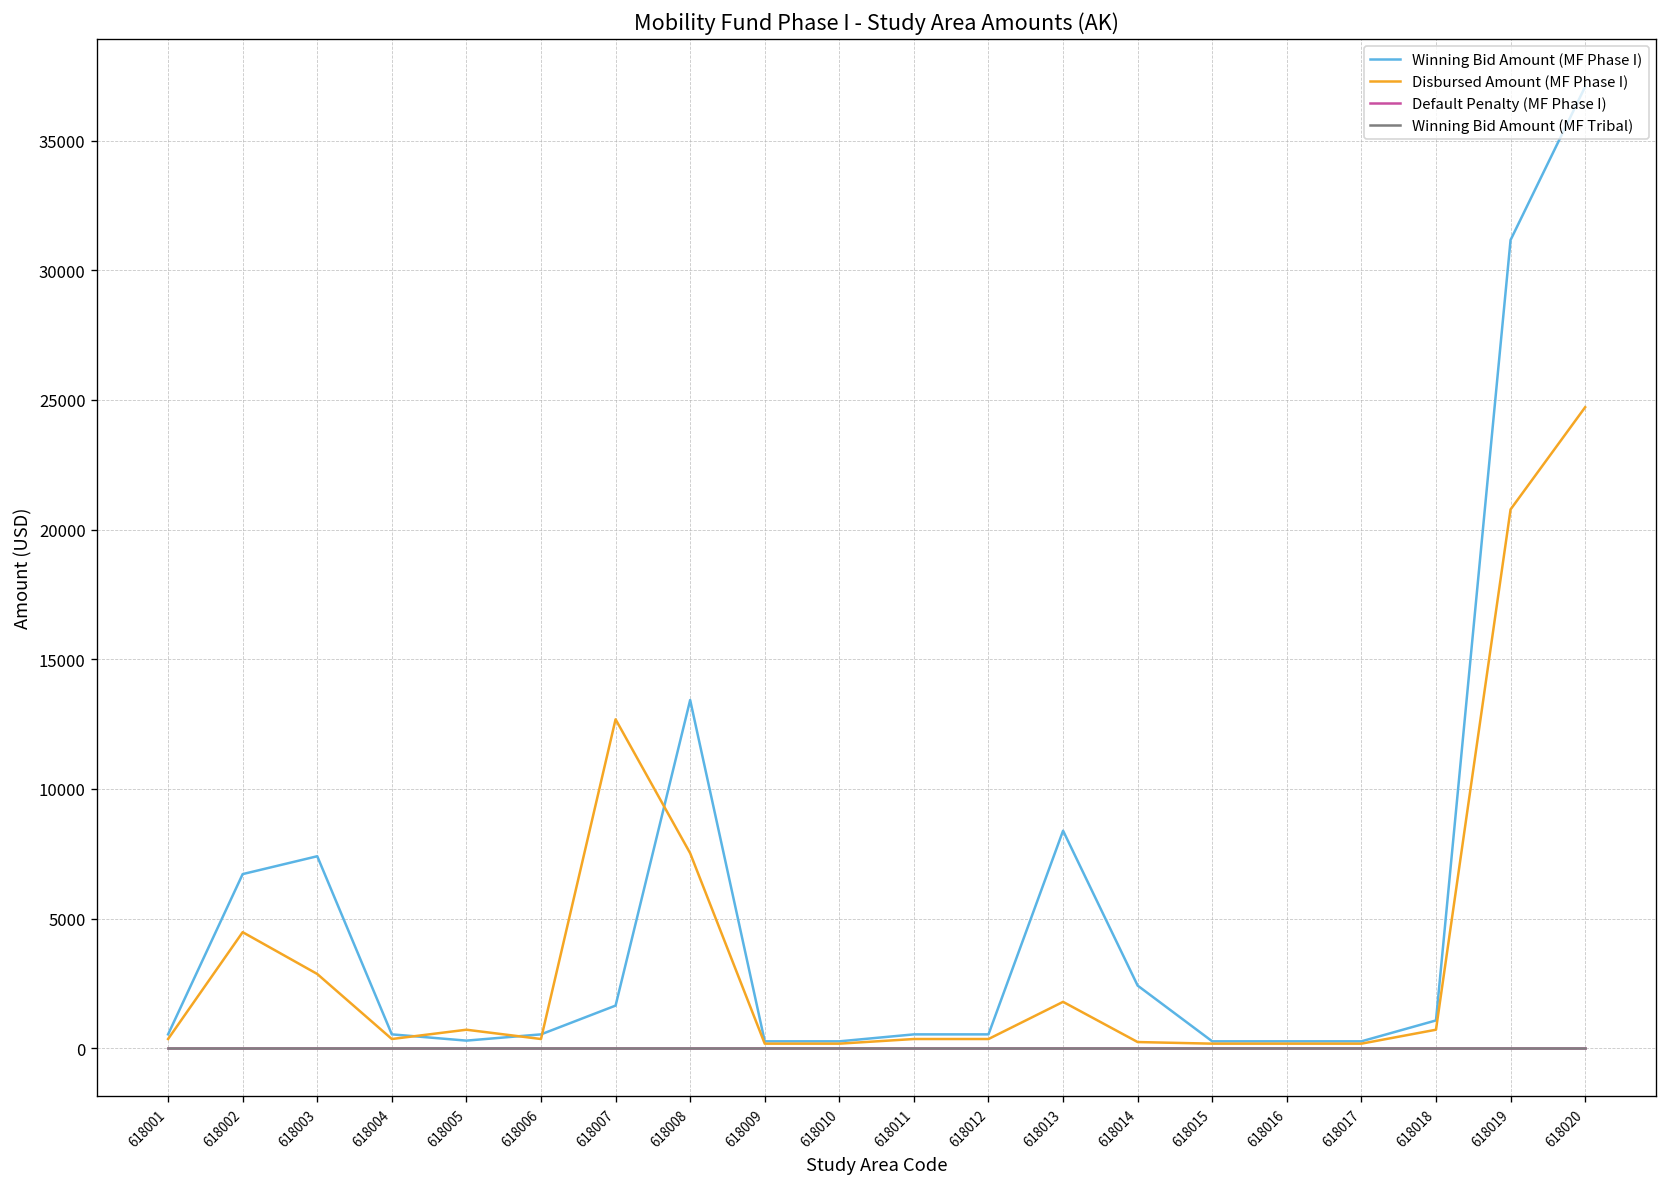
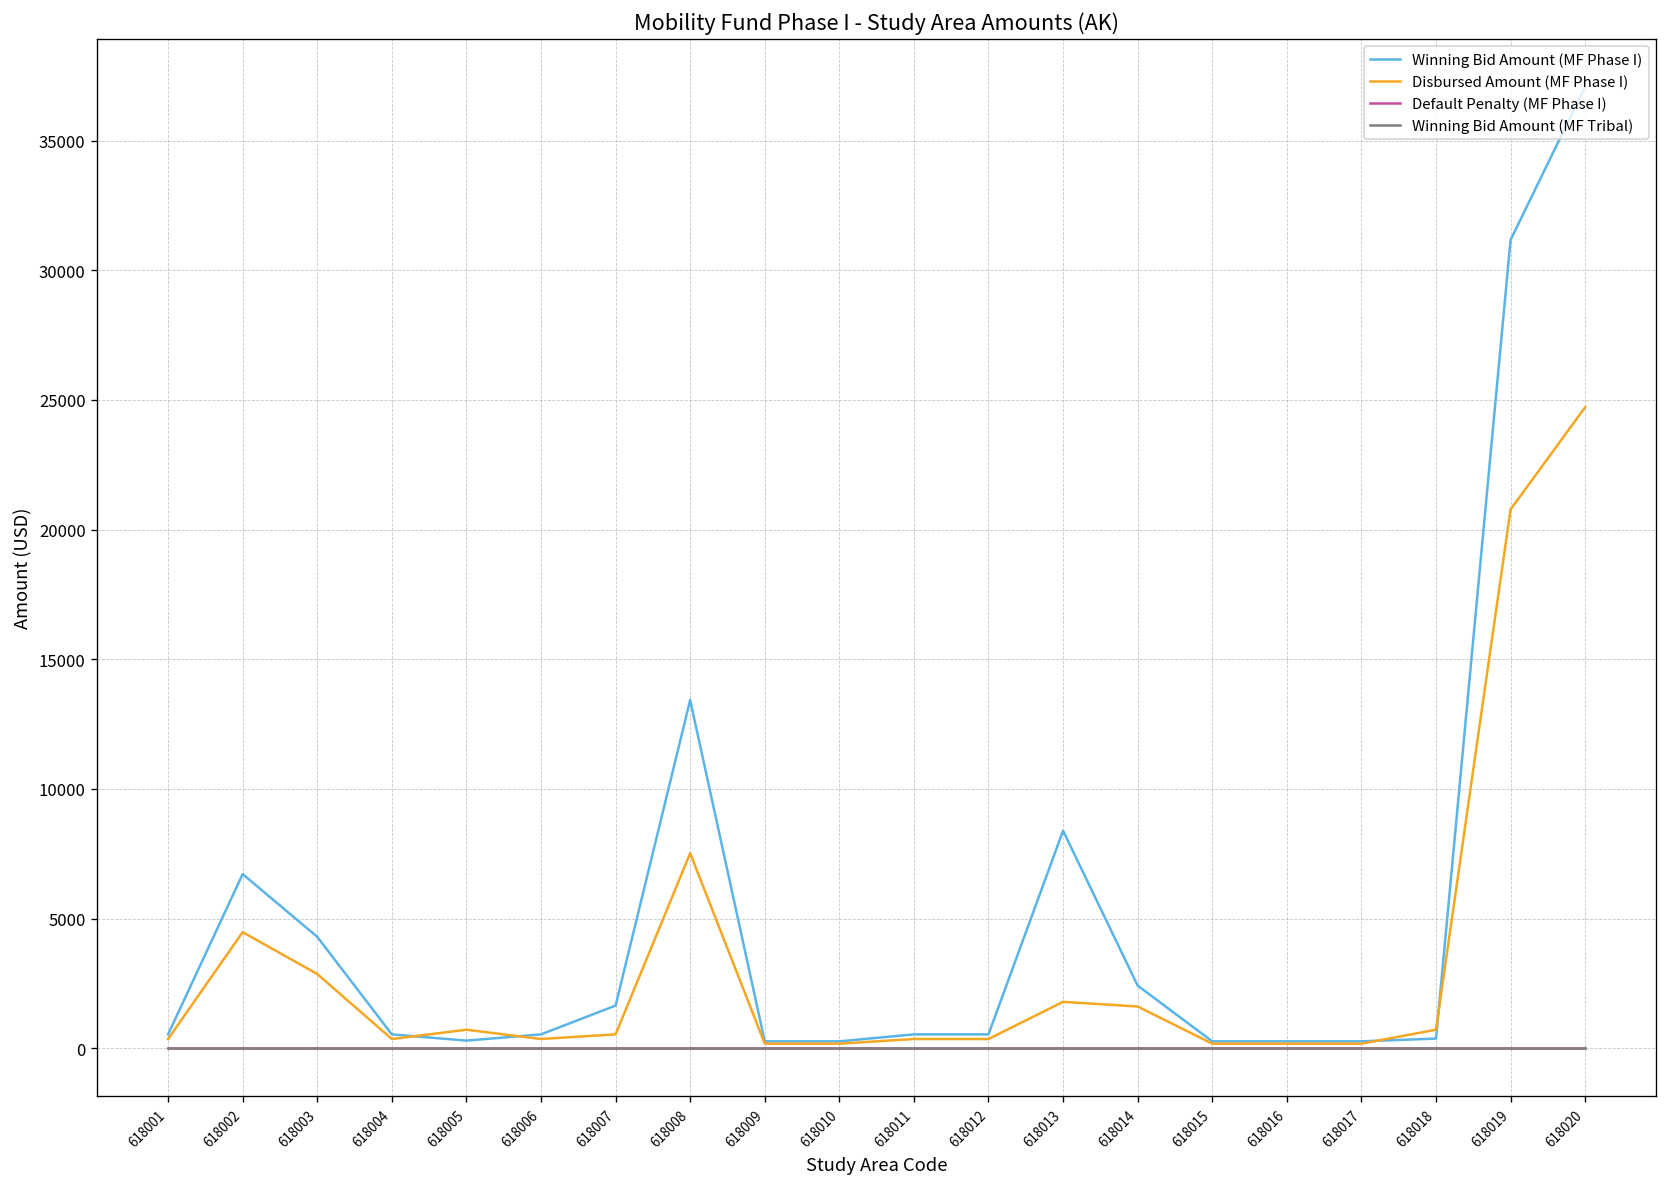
  {
    "Winning Bid Amount (MF Phase I)": {
      "618001": 500,
      "618002": 6700,
-     "618003": 7400,
+     "618003": 4300,
      "618004": 500,
      "618005": 300,
      "618006": 500,
      "618007": 1600,
      "618008": 13400,
      "618011": 500,
      "618012": 500,
      "618013": 8400,
      "618014": 2400,
-     "618018": 1100,
+     "618018": 400,
      "618019": 31200
    },
    "Disbursed Amount (MF Phase I)": {
      "618001": 400,
      "618002": 4500,
      "618003": 2900,
      "618004": 400,
      "618005": 700,
      "618006": 400,
-     "618007": 12700,
+     "618007": 500,
      "618008": 7500,
      "618011": 400,
      "618012": 400,
      "618013": 1800,
-     "618014": 200,
+     "618014": 1600,
      "618018": 700,
      "618019": 20800,
      "618020": 24700
    },
    "Winning Bid Amount (MF Tribal)": {
      "618001": 0,
      "618002": 0,
      "618003": 0,
      "618004": 0,
      "618005": 0,
      "618006": 0,
      "618007": 0,
      "618008": 0,
      "618009": 0,
      "618010": 0,
      "618011": 0,
      "618012": 0,
      "618013": 0,
      "618014": 0,
      "618015": 0,
      "618016": 0,
      "618017": 0,
      "618018": 0,
      "618019": 0,
      "618020": 0
    }
  }
